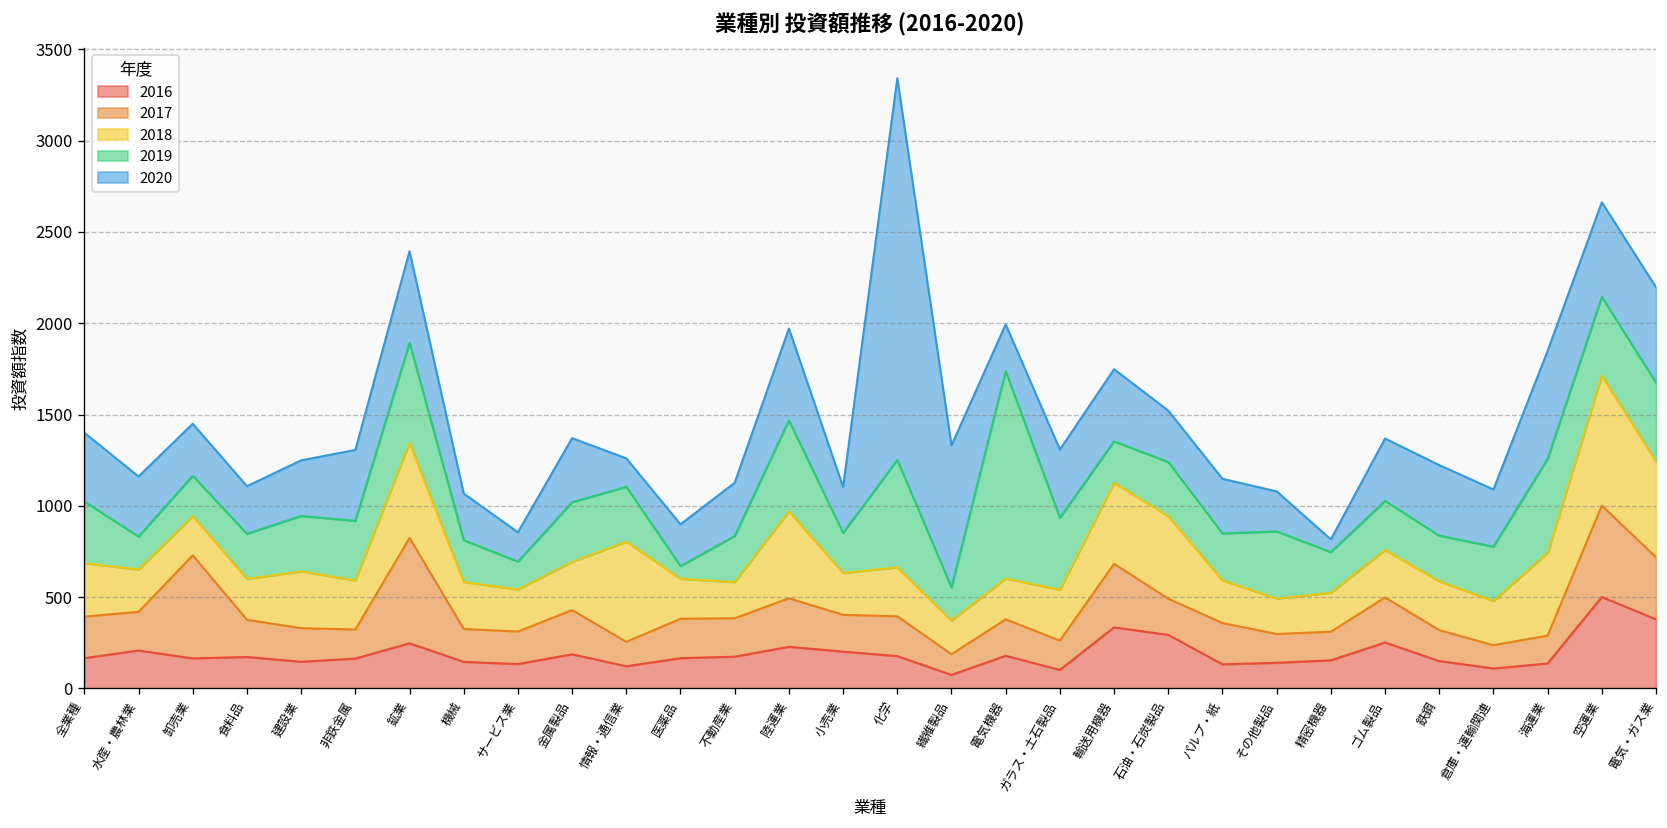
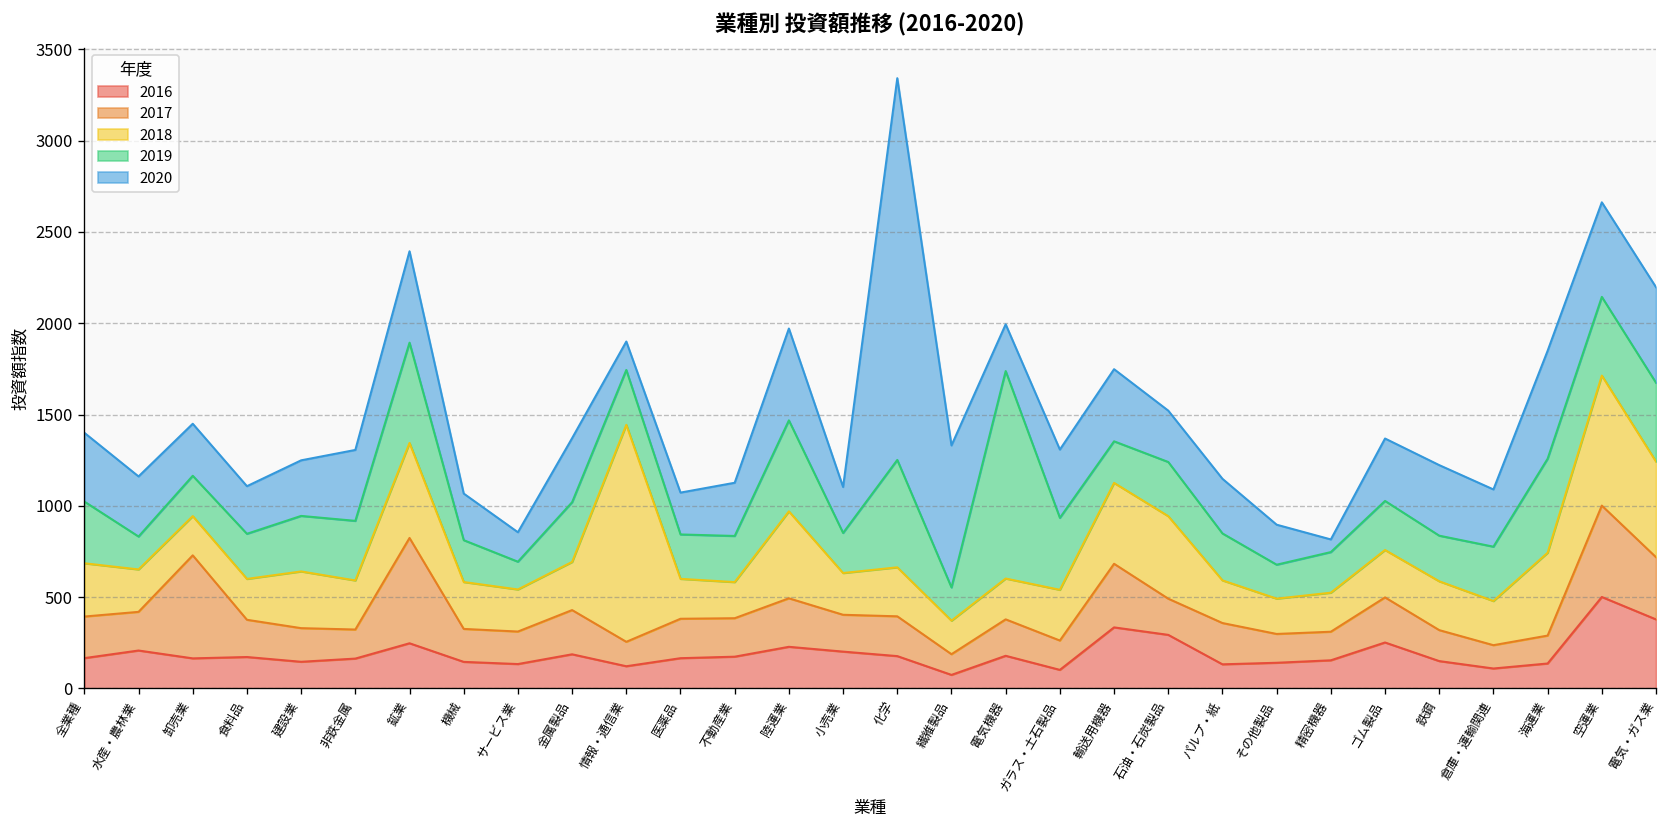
  {
    "2018": {
      "全業種": 290,
      "水産・農林業": 230,
      "卸売業": 210,
      "食料品": 220,
      "建設業": 310,
      "非鉄金属": 270,
      "鉱業": 520,
      "機械": 260,
      "サービス業": 230,
      "金属製品": 260,
-     "情報・通信業": 550,
+     "情報・通信業": 1190,
      "医薬品": 220,
      "不動産業": 200,
      "陸運業": 480,
      "小売業": 230,
      "化学": 270,
      "繊維製品": 180,
      "電気機器": 220,
      "ガラス・土石製品": 280,
      "輸送用機器": 440,
      "石油・石炭製品": 450,
      "パルプ・紙": 230,
      "その他製品": 190,
      "精密機器": 210,
      "ゴム製品": 260,
      "鉄鋼": 270,
      "倉庫・運輸関連": 240,
      "海運業": 450,
      "空運業": 710,
      "電気・ガス業": 520
    },
    "2019": {
      "全業種": 340,
      "水産・農林業": 180,
      "卸売業": 220,
      "食料品": 250,
      "建設業": 300,
      "非鉄金属": 330,
      "鉱業": 550,
      "機械": 230,
      "サービス業": 150,
      "金属製品": 330,
      "情報・通信業": 300,
-     "医薬品": 70,
+     "医薬品": 240,
      "不動産業": 250,
      "陸運業": 500,
      "小売業": 220,
      "化学": 590,
      "繊維製品": 180,
      "電気機器": 1140,
      "ガラス・土石製品": 390,
      "輸送用機器": 230,
      "石油・石炭製品": 300,
      "パルプ・紙": 260,
-     "その他製品": 370,
+     "その他製品": 190,
      "精密機器": 220,
      "ゴム製品": 270,
      "鉄鋼": 250,
      "倉庫・運輸関連": 300,
      "海運業": 520,
      "空運業": 430,
      "電気・ガス業": 430
    },
    "2020": {
      "全業種": 380,
      "水産・農林業": 330,
      "卸売業": 280,
      "食料品": 260,
      "建設業": 300,
      "非鉄金属": 390,
      "鉱業": 500,
      "機械": 260,
      "サービス業": 160,
      "金属製品": 350,
      "情報・通信業": 160,
      "医薬品": 230,
      "不動産業": 290,
      "陸運業": 500,
      "小売業": 250,
      "化学": 2090,
      "繊維製品": 780,
      "電気機器": 260,
      "ガラス・土石製品": 370,
      "輸送用機器": 400,
      "石油・石炭製品": 280,
      "パルプ・紙": 300,
      "その他製品": 220,
      "精密機器": 70,
      "ゴム製品": 340,
      "鉄鋼": 390,
      "倉庫・運輸関連": 310,
      "海運業": 590,
      "空運業": 520,
      "電気・ガス業": 520
    }
  }
